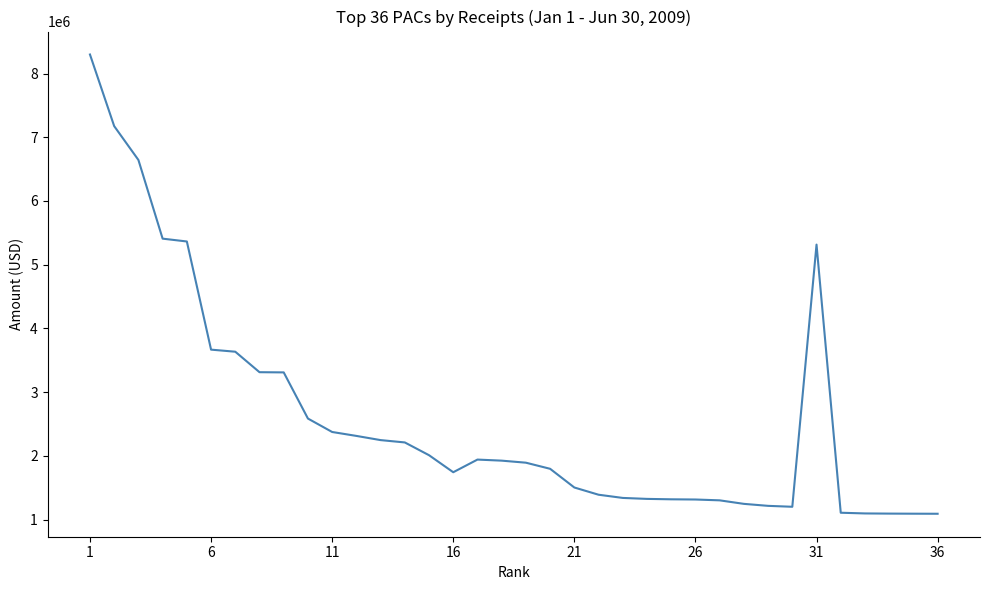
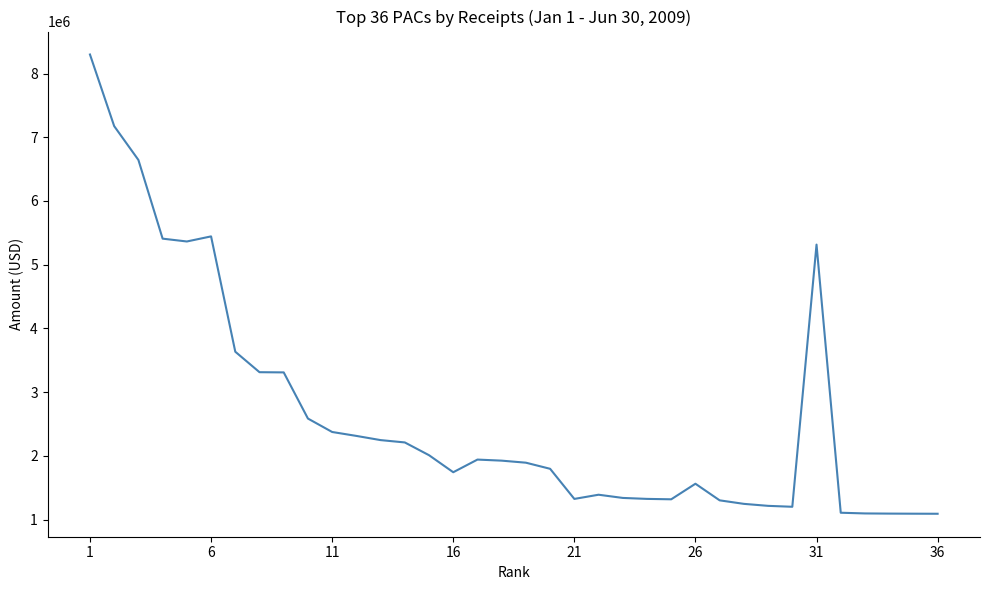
  {
    "1": 8300000,
-   "6": 3700000,
+   "6": 5400000,
    "11": 2400000,
    "16": 1700000,
-   "21": 1500000,
-   "26": 1300000,
+   "21": 1300000,
+   "26": 1600000,
    "31": 5300000,
    "36": 1100000
  }
